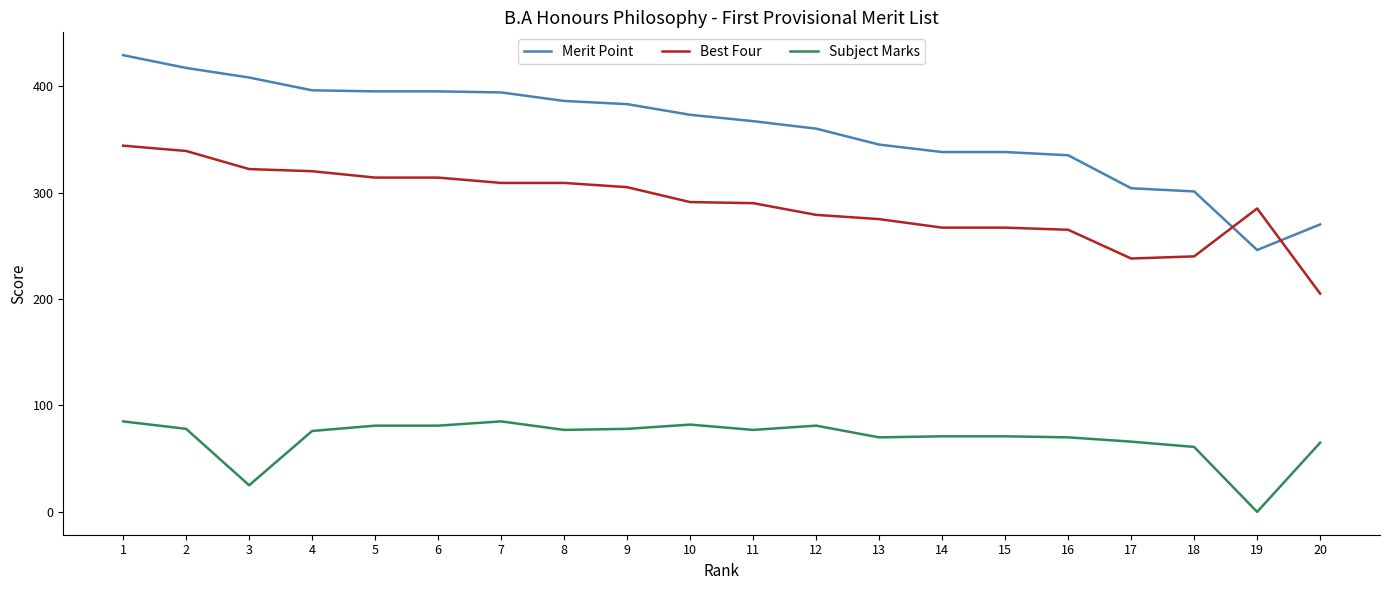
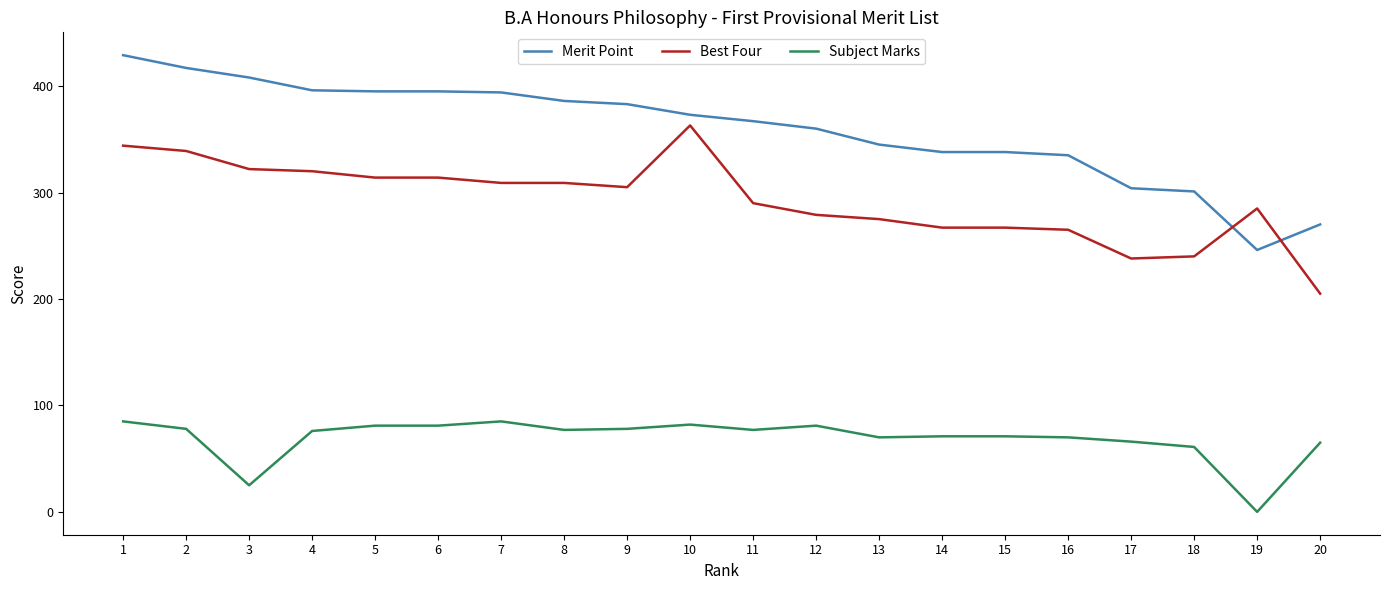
  {
    "Merit Point": {
      "1": 429,
      "2": 417,
      "3": 408,
      "4": 396,
      "5": 395,
      "6": 395,
      "7": 394,
      "8": 386,
      "9": 383,
      "10": 373,
      "11": 367,
      "12": 360,
      "13": 345,
      "14": 338,
      "15": 338,
      "16": 335,
      "17": 304,
      "18": 301,
      "19": 246,
      "20": 270
    },
    "Best Four": {
      "1": 344,
      "2": 339,
      "3": 322,
      "4": 320,
      "5": 314,
      "6": 314,
      "7": 309,
      "8": 309,
      "9": 305,
-     "10": 291,
+     "10": 363,
      "11": 290,
      "12": 279,
      "13": 275,
      "14": 267,
      "15": 267,
      "16": 265,
      "17": 238,
      "18": 240,
      "19": 285,
      "20": 205
    },
    "Subject Marks": {
      "1": 85,
      "2": 78,
      "3": 25,
      "4": 76,
      "5": 81,
      "6": 81,
      "7": 85,
      "8": 77,
      "9": 78,
      "10": 82,
      "11": 77,
      "12": 81,
      "13": 70,
      "14": 71,
      "15": 71,
      "16": 70,
      "17": 66,
      "18": 61,
      "19": 0,
      "20": 65
    }
  }
